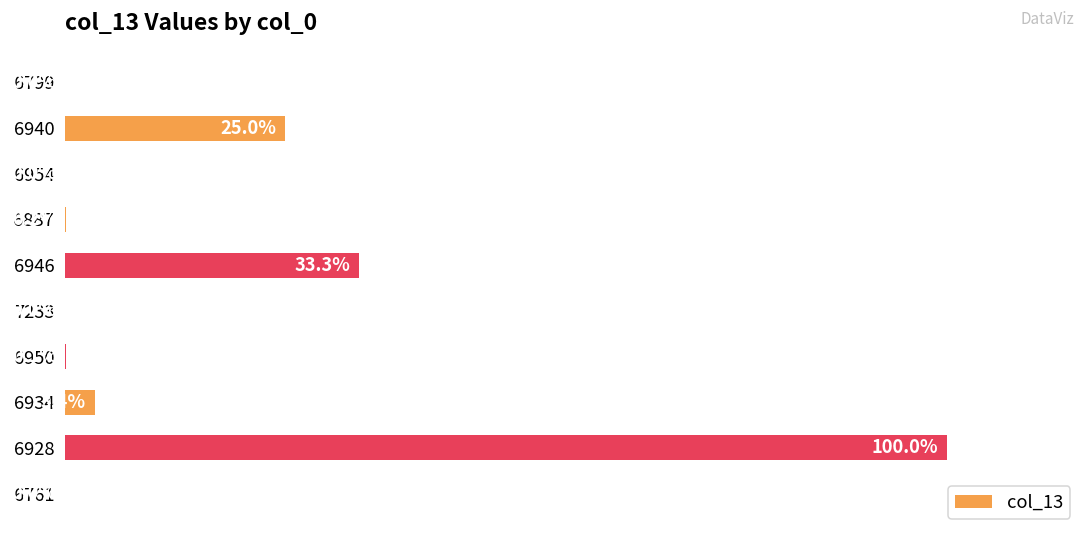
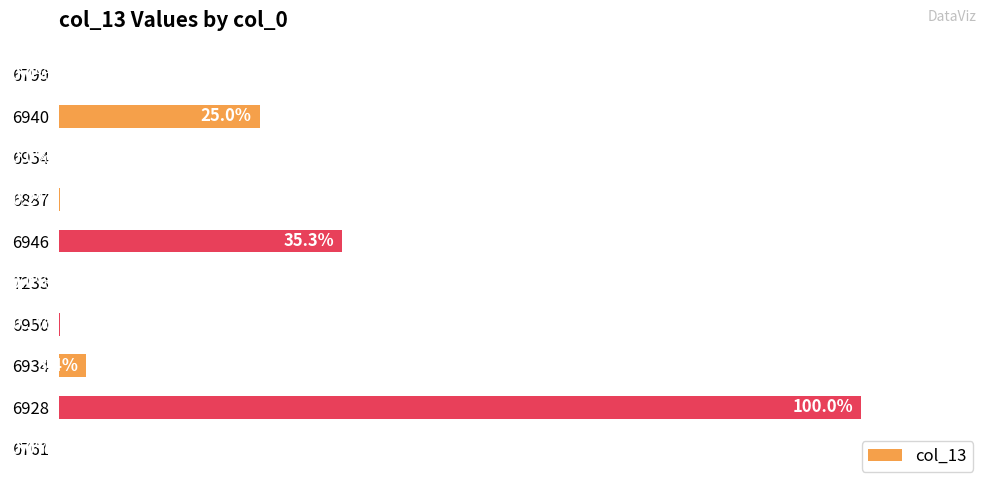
  {
    "6940": "25.0%",
-   "6946": "33.3%",
+   "6946": "35.3%",
    "6934": "3.4%",
    "6928": "100.0%"
  }
